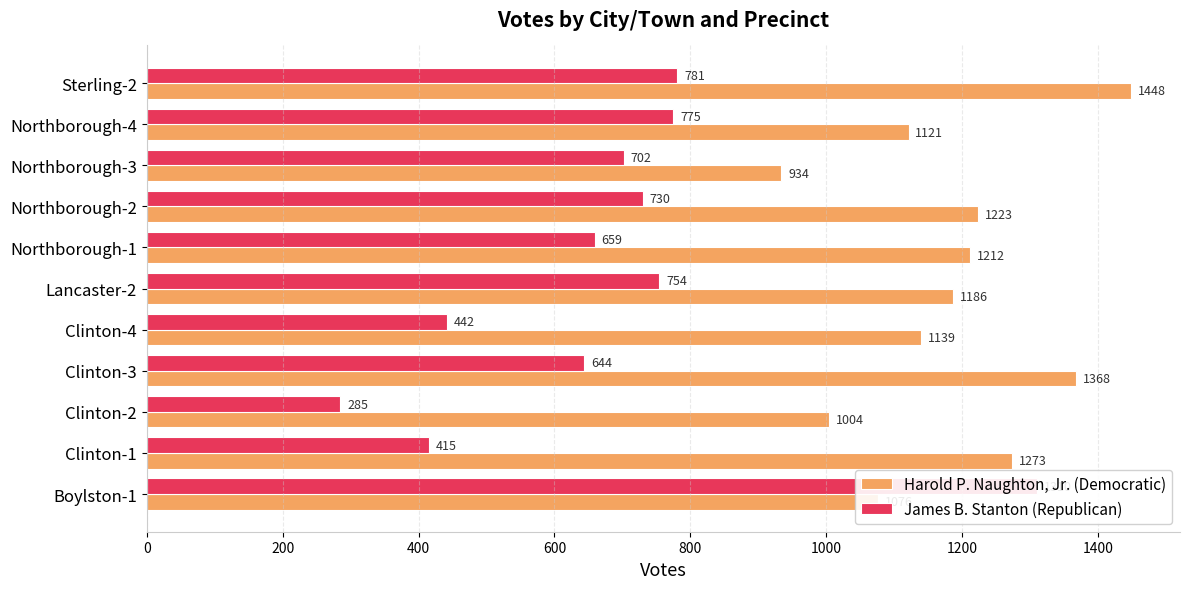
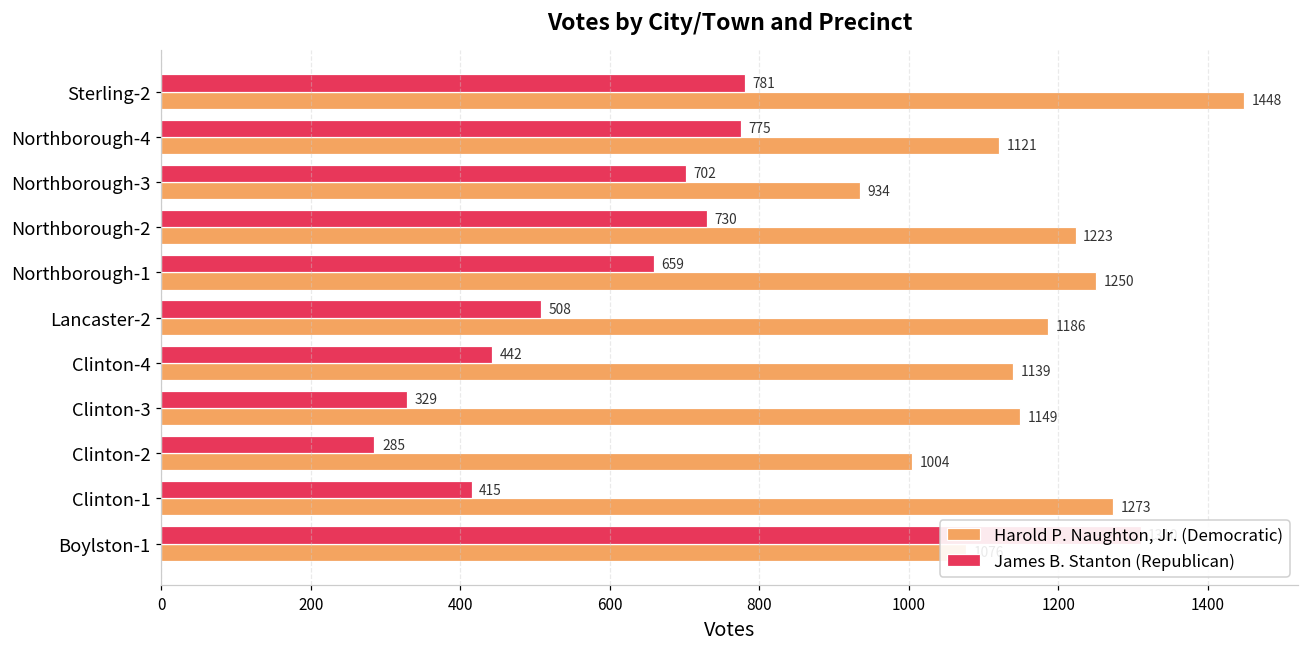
  {
    "Harold P. Naughton, Jr. (Democratic)": {
      "Sterling-2": 1448,
      "Northborough-4": 1121,
      "Northborough-3": 934,
      "Northborough-2": 1223,
-     "Northborough-1": 1212,
+     "Northborough-1": 1250,
      "Lancaster-2": 1186,
      "Clinton-4": 1139,
-     "Clinton-3": 1368,
+     "Clinton-3": 1149,
      "Clinton-2": 1004,
      "Clinton-1": 1273
    },
    "James B. Stanton (Republican)": {
      "Sterling-2": 781,
      "Northborough-4": 775,
      "Northborough-3": 702,
      "Northborough-2": 730,
      "Northborough-1": 659,
-     "Lancaster-2": 754,
+     "Lancaster-2": 508,
      "Clinton-4": 442,
-     "Clinton-3": 644,
+     "Clinton-3": 329,
      "Clinton-2": 285,
      "Clinton-1": 415
    }
  }
